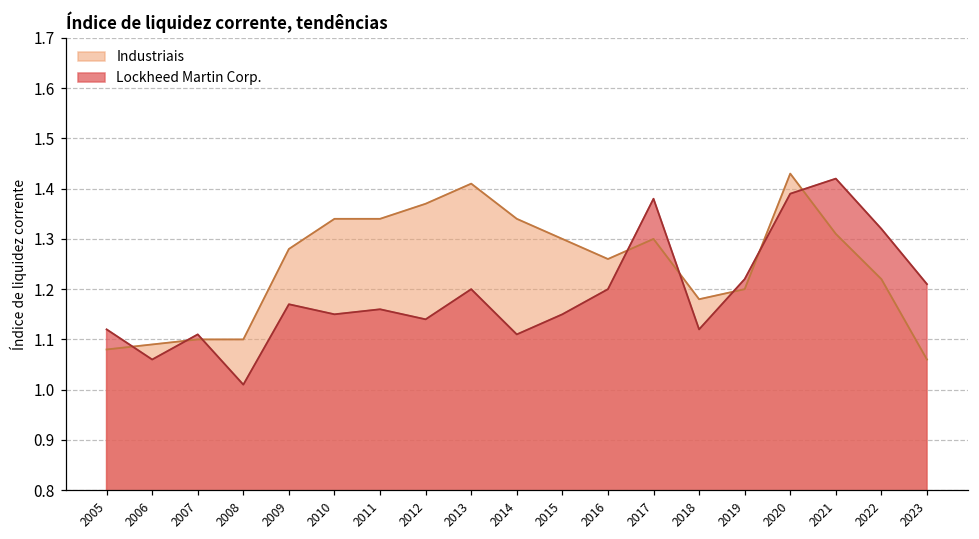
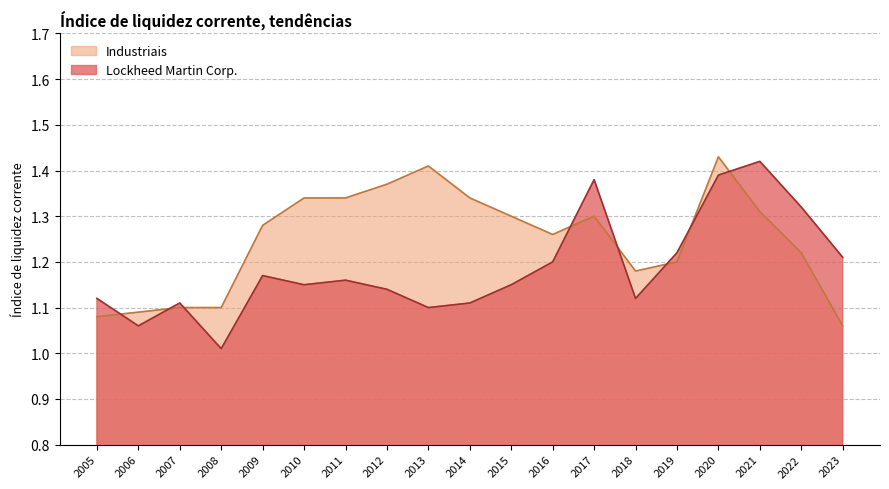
  {
    "Industriais": {
      "2005": 1.08,
      "2006": 1.09,
      "2007": 1.1,
      "2008": 1.1,
      "2009": 1.28,
      "2010": 1.34,
      "2011": 1.34,
      "2012": 1.37,
      "2013": 1.41,
      "2014": 1.34,
      "2015": 1.3,
      "2016": 1.26,
      "2017": 1.3,
      "2018": 1.18,
      "2019": 1.2,
      "2020": 1.43,
      "2021": 1.31,
      "2022": 1.22,
      "2023": 1.06
    },
    "Lockheed Martin Corp.": {
      "2005": 1.12,
      "2006": 1.06,
      "2007": 1.11,
      "2008": 1.01,
      "2009": 1.17,
      "2010": 1.15,
      "2011": 1.16,
      "2012": 1.14,
-     "2013": 1.2,
+     "2013": 1.1,
      "2014": 1.11,
      "2015": 1.15,
      "2016": 1.2,
      "2017": 1.38,
      "2018": 1.12,
      "2019": 1.22,
      "2020": 1.39,
      "2021": 1.42,
      "2022": 1.32,
      "2023": 1.21
    }
  }
